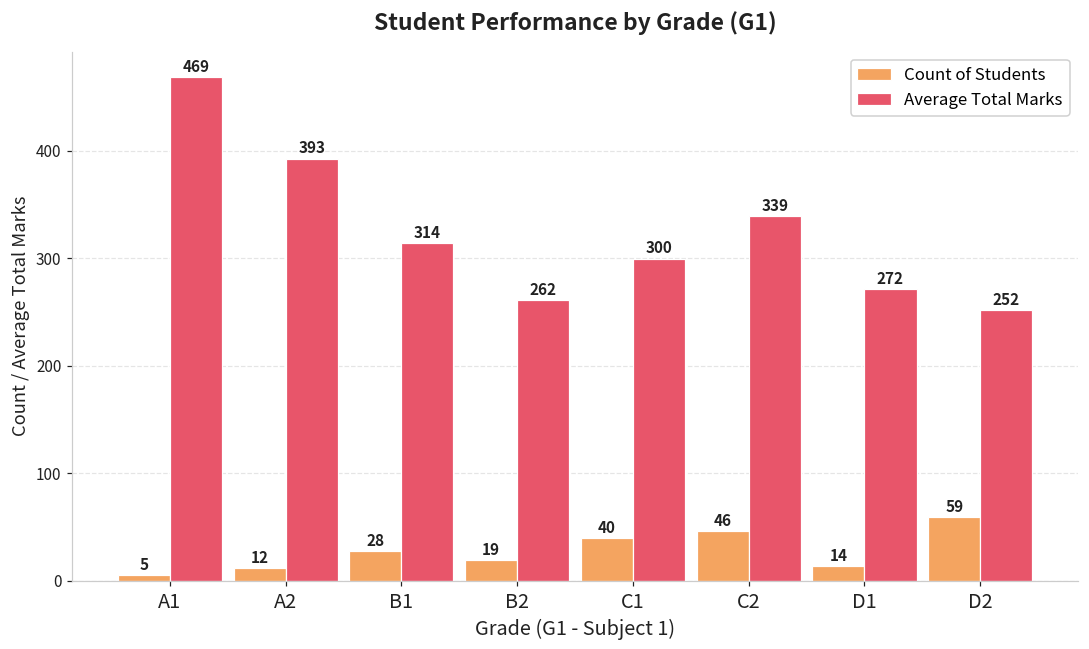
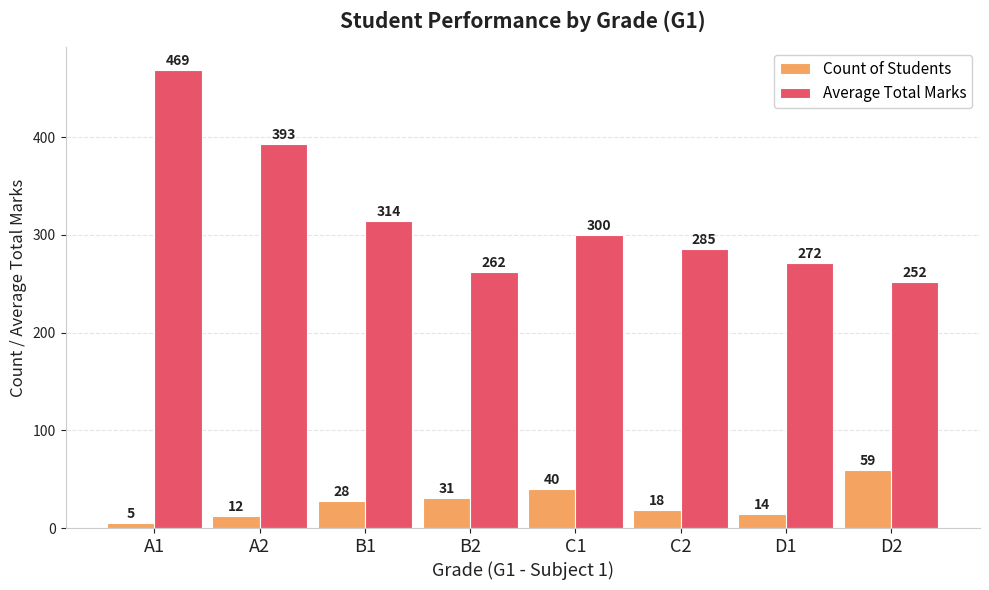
  {
    "Count of Students": {
      "A1": 5,
      "A2": 12,
      "B1": 28,
-     "B2": 19,
+     "B2": 31,
      "C1": 40,
-     "C2": 46,
+     "C2": 18,
      "D1": 14,
      "D2": 59
    },
    "Average Total Marks": {
      "A1": 469,
      "A2": 393,
      "B1": 314,
      "B2": 262,
      "C1": 300,
-     "C2": 339,
+     "C2": 285,
      "D1": 272,
      "D2": 252
    }
  }
